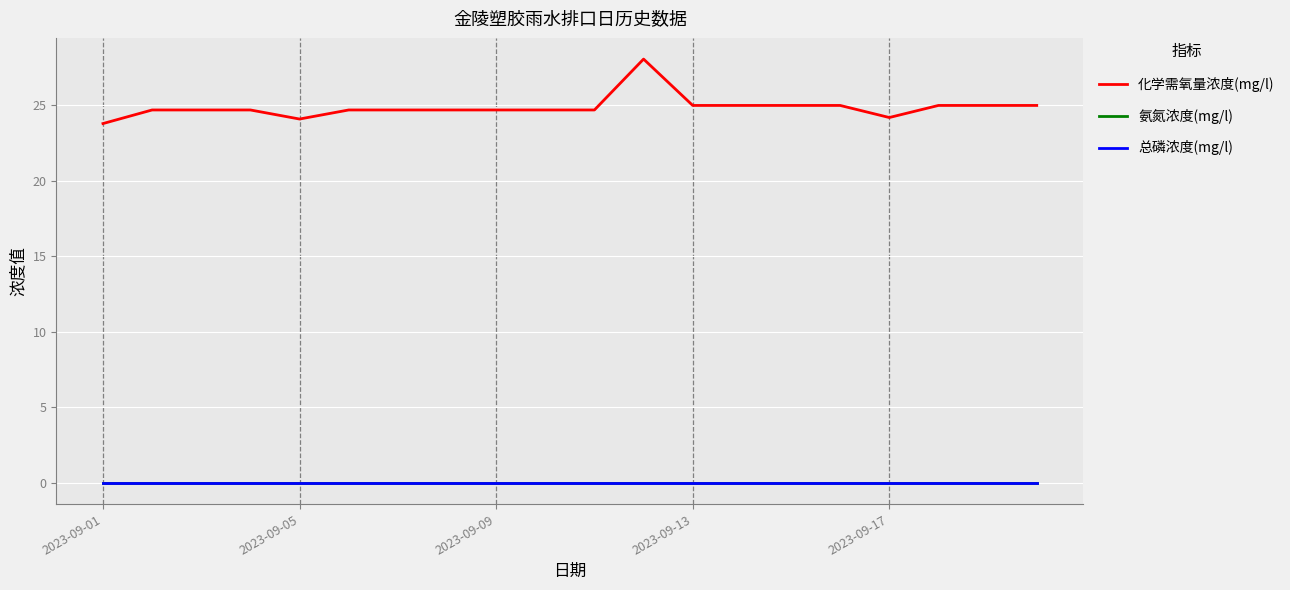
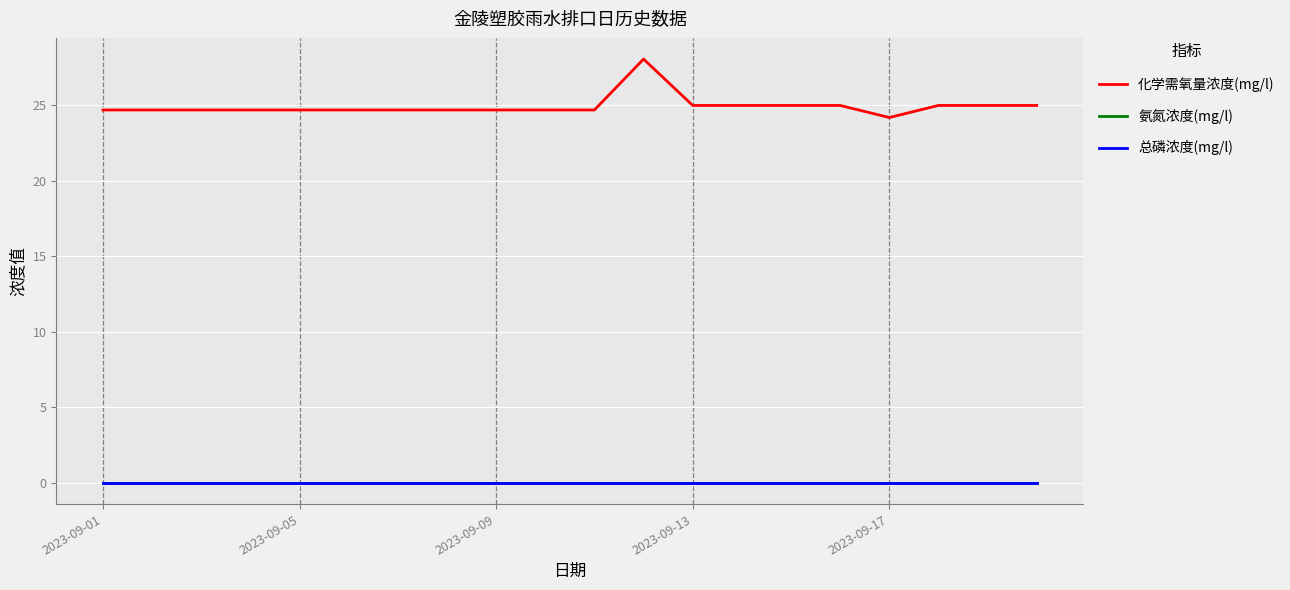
  {
    "化学需氧量浓度(mg/l)": {
-     "2023-09-01": 23.8,
-     "2023-09-05": 24.1,
+     "2023-09-01": 24.7,
+     "2023-09-05": 24.7,
      "2023-09-09": 24.7,
      "2023-09-13": 25.0,
      "2023-09-17": 24.2
    },
    "总磷浓度(mg/l)": {
      "2023-09-01": 0.0,
      "2023-09-05": 0.0,
      "2023-09-09": 0.0,
      "2023-09-13": 0.0,
      "2023-09-17": 0.0
    }
  }
